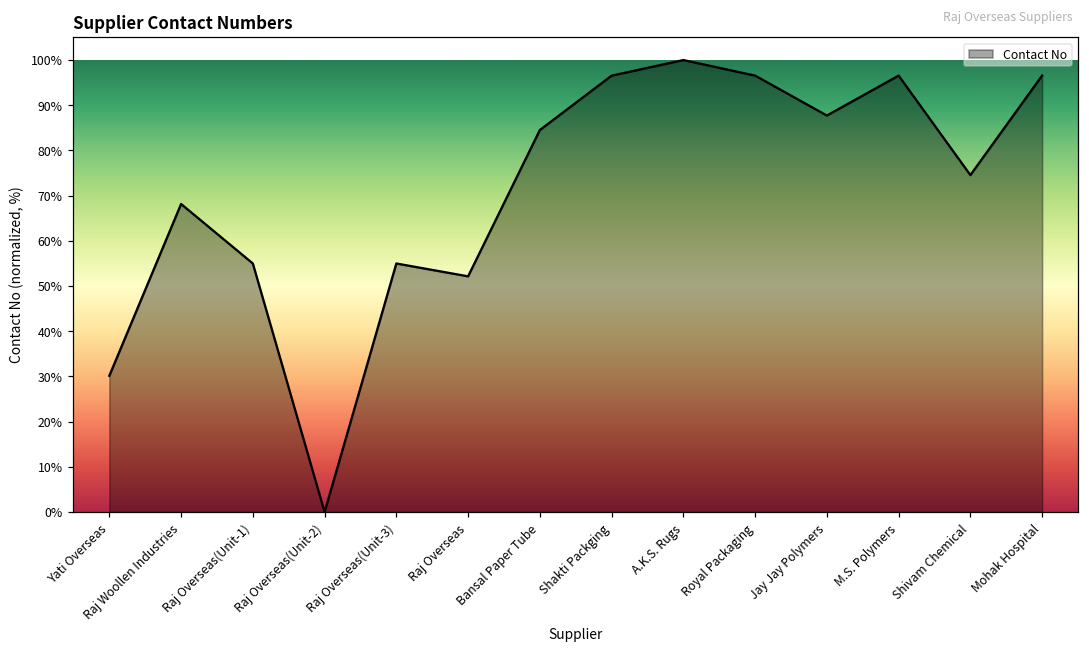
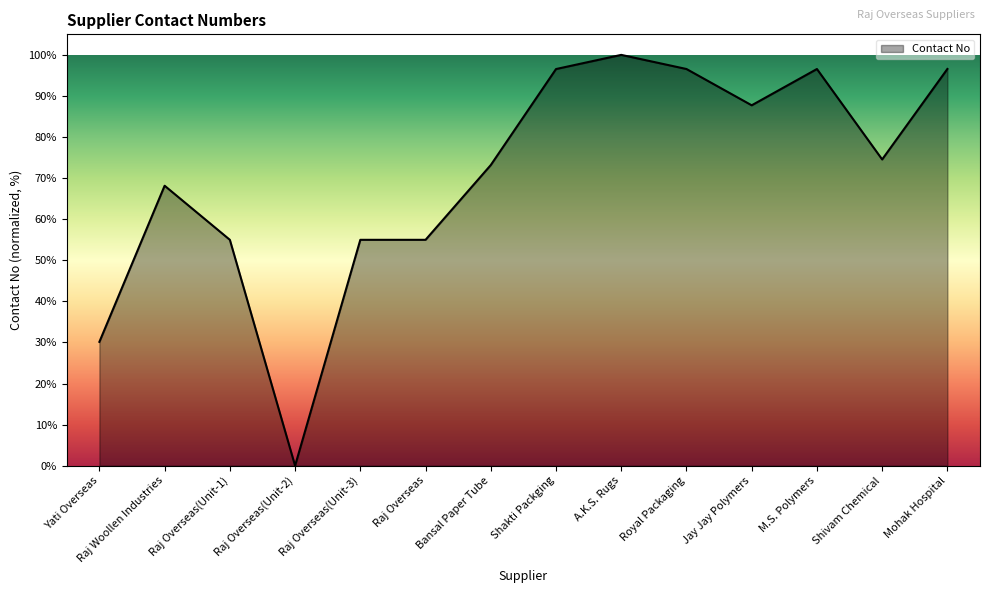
  {
    "Yati Overseas": "30%",
    "Raj Woollen Industries": "68%",
    "Raj Overseas(Unit-1)": "55%",
    "Raj Overseas(Unit-2)": "0%",
    "Raj Overseas(Unit-3)": "55%",
-   "Raj Overseas": "52%",
-   "Bansal Paper Tube": "85%",
+   "Raj Overseas": "55%",
+   "Bansal Paper Tube": "73%",
    "Shakti Packging": "97%",
    "A.K.S. Rugs": "100%",
    "Royal Packaging": "97%",
    "Jay Jay Polymers": "88%",
    "M.S. Polymers": "97%",
    "Shivam Chemical": "75%",
    "Mohak Hospital": "97%"
  }
